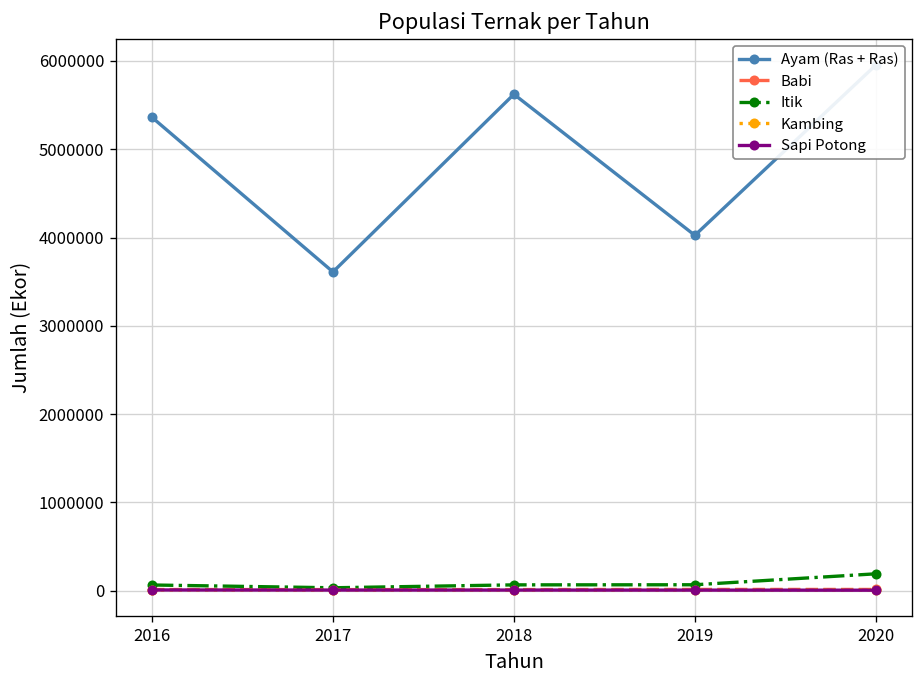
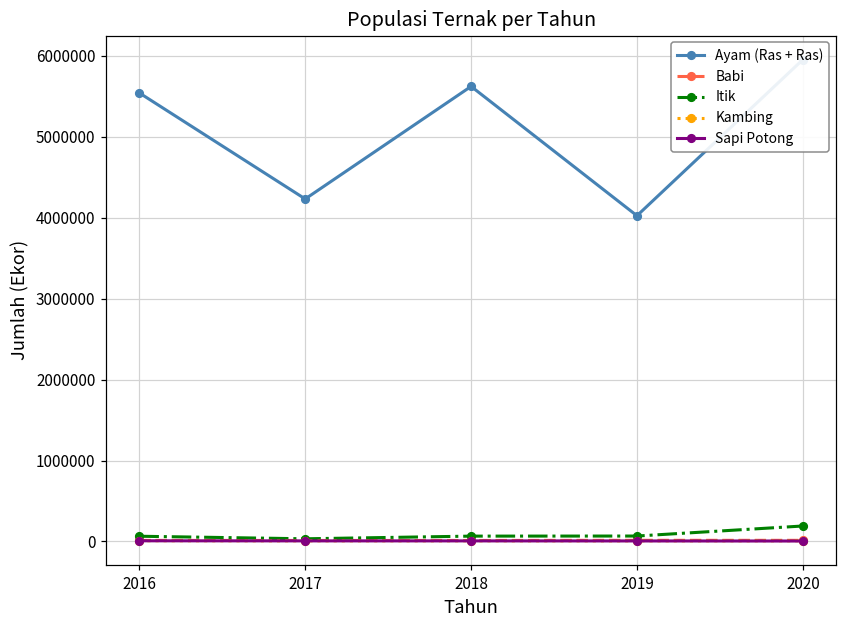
  {
    "Ayam (Ras + Ras)": {
-     "2016": 5400000,
-     "2017": 3600000,
+     "2016": 5500000,
+     "2017": 4200000,
      "2018": 5600000,
      "2019": 4000000
    },
    "Itik": {
      "2016": 100000,
      "2018": 100000,
      "2019": 100000,
      "2020": 200000
    }
  }
